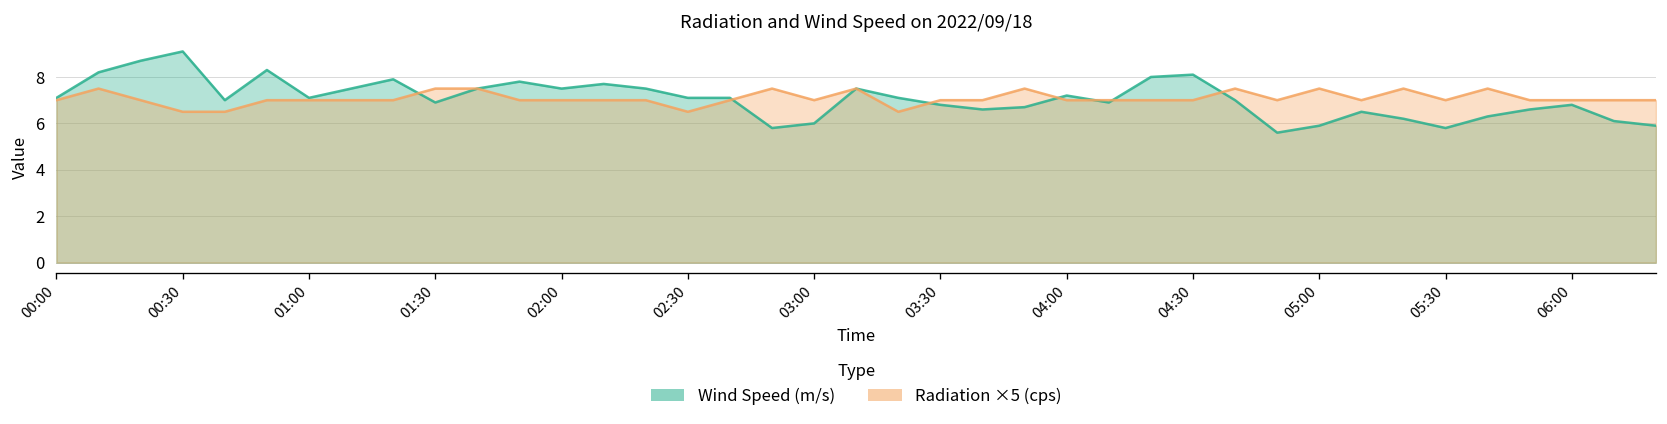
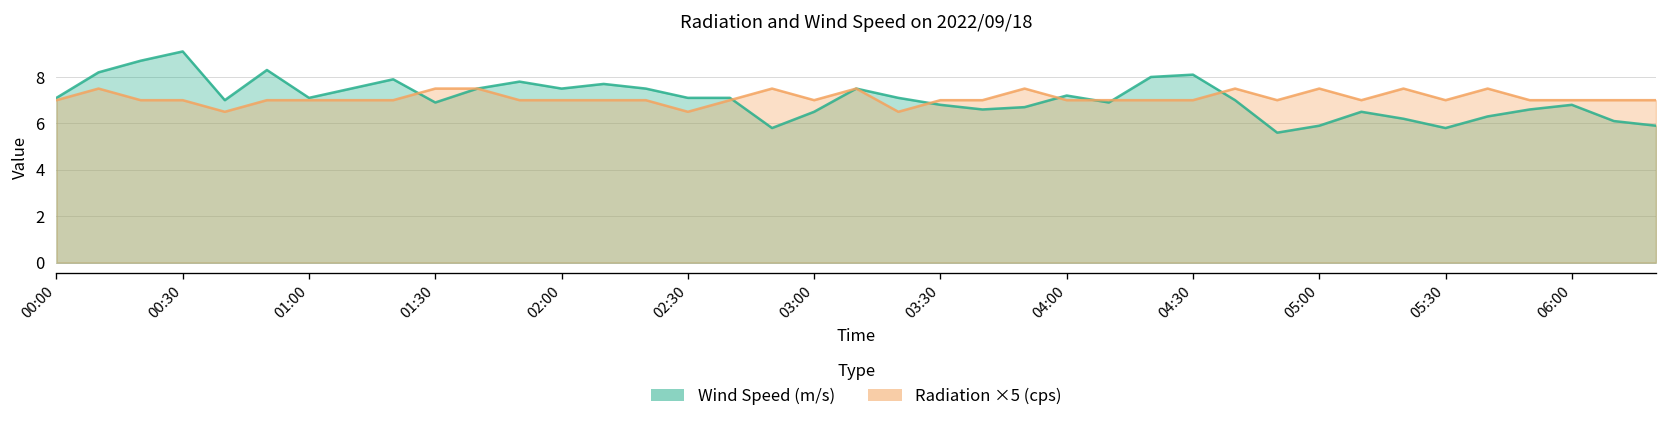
  {
    "Wind Speed (m/s)": {
      "00:30": 9.1,
      "01:30": 6.9,
      "02:00": 7.5,
      "02:30": 7.1,
-     "03:00": 6.0,
+     "03:00": 6.5,
      "03:30": 6.8,
      "04:00": 7.2,
      "04:30": 8.1,
      "05:00": 5.9,
      "05:30": 5.8,
      "06:00": 6.8
    },
    "Radiation ×5 (cps)": {
-     "00:30": 6.5,
+     "00:30": 7.0,
      "01:30": 7.5,
      "02:00": 7.0,
      "02:30": 6.5,
      "03:00": 7.0,
      "03:30": 7.0,
      "04:00": 7.0,
      "04:30": 7.0,
      "05:00": 7.5,
      "05:30": 7.0,
      "06:00": 7.0
    }
  }
